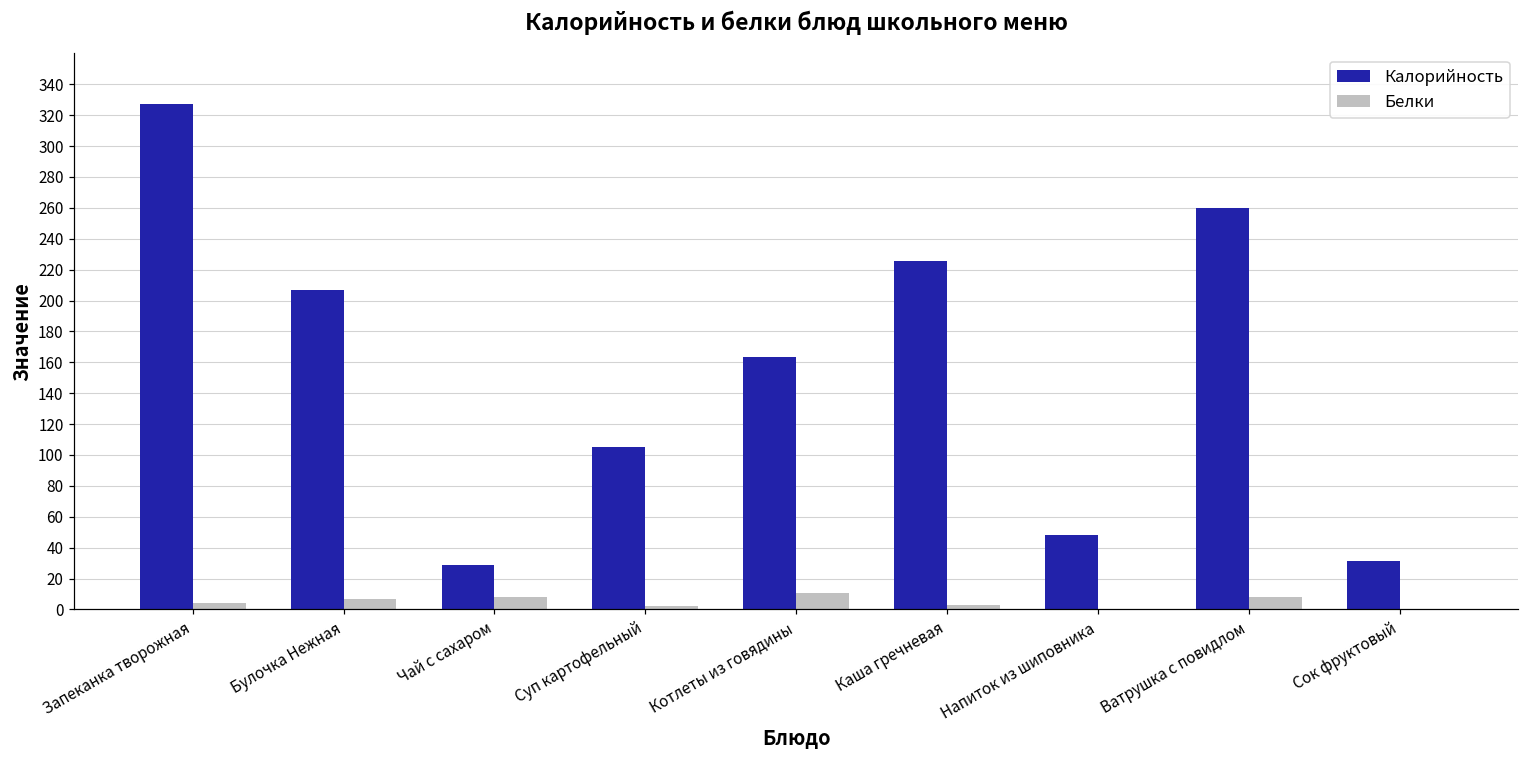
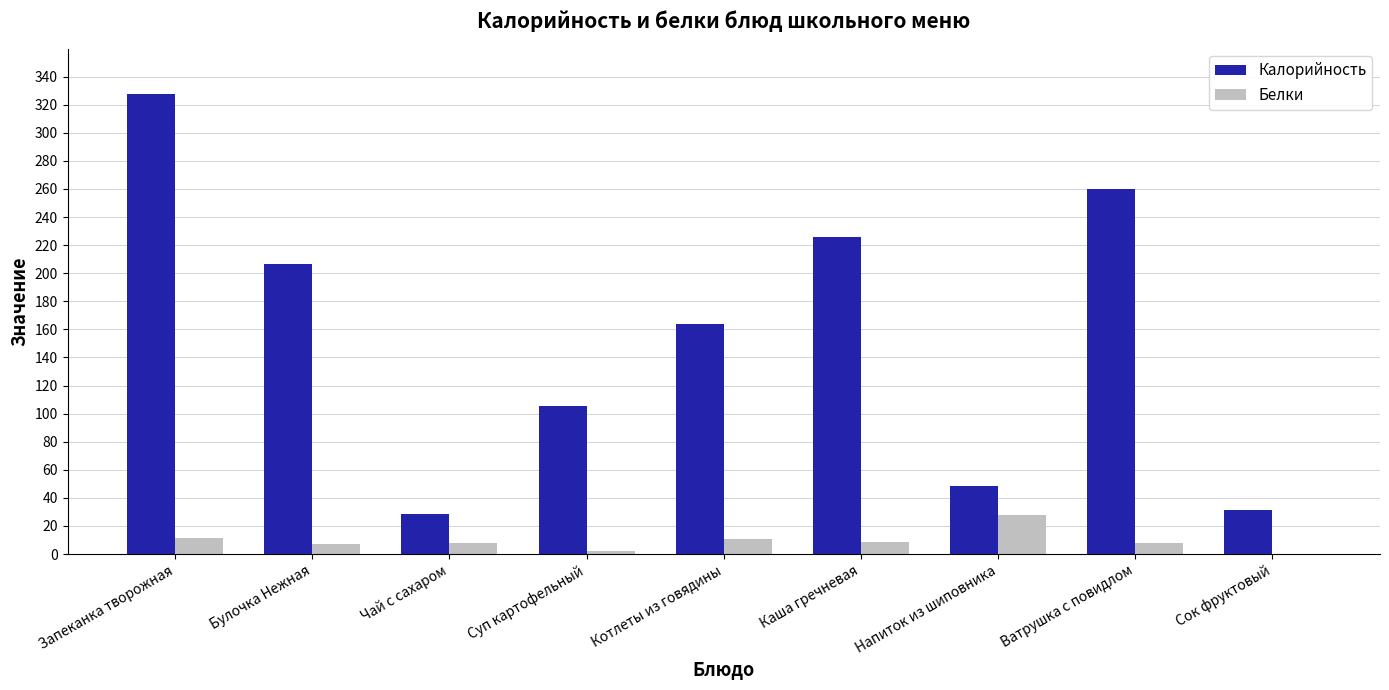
  {
    "Калорийность": {
      "Запеканка творожная": 327,
      "Булочка Нежная": 207,
      "Чай с сахаром": 28,
      "Суп картофельный": 105,
      "Котлеты из говядины": 164,
      "Каша гречневая": 226,
      "Напиток из шиповника": 48,
      "Ватрушка с повидлом": 260,
      "Сок фруктовый": 31
    },
    "Белки": {
-     "Запеканка творожная": 4,
+     "Запеканка творожная": 11,
      "Булочка Нежная": 7,
      "Чай с сахаром": 8,
      "Суп картофельный": 2,
      "Котлеты из говядины": 10,
-     "Каша гречневая": 3,
-     "Напиток из шиповника": 0,
+     "Каша гречневая": 9,
+     "Напиток из шиповника": 28,
      "Ватрушка с повидлом": 8
    }
  }
